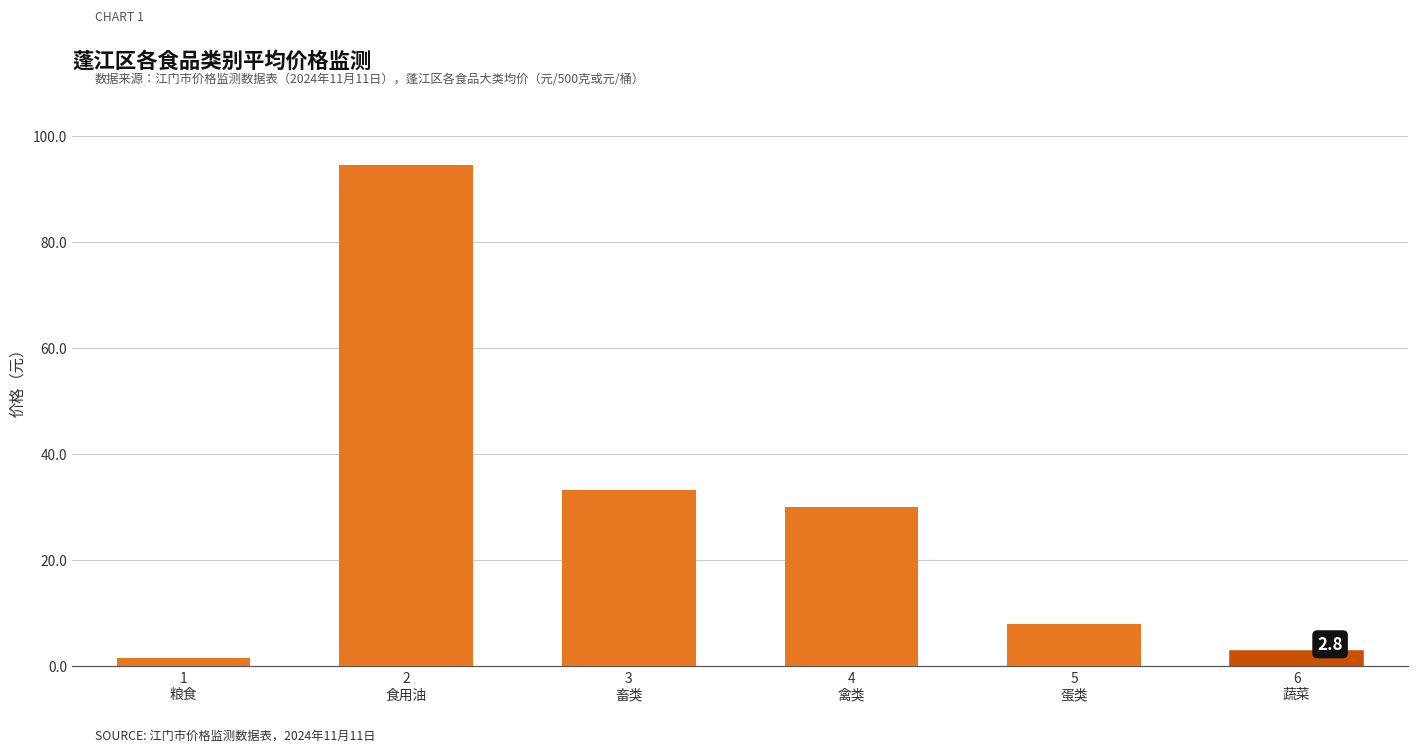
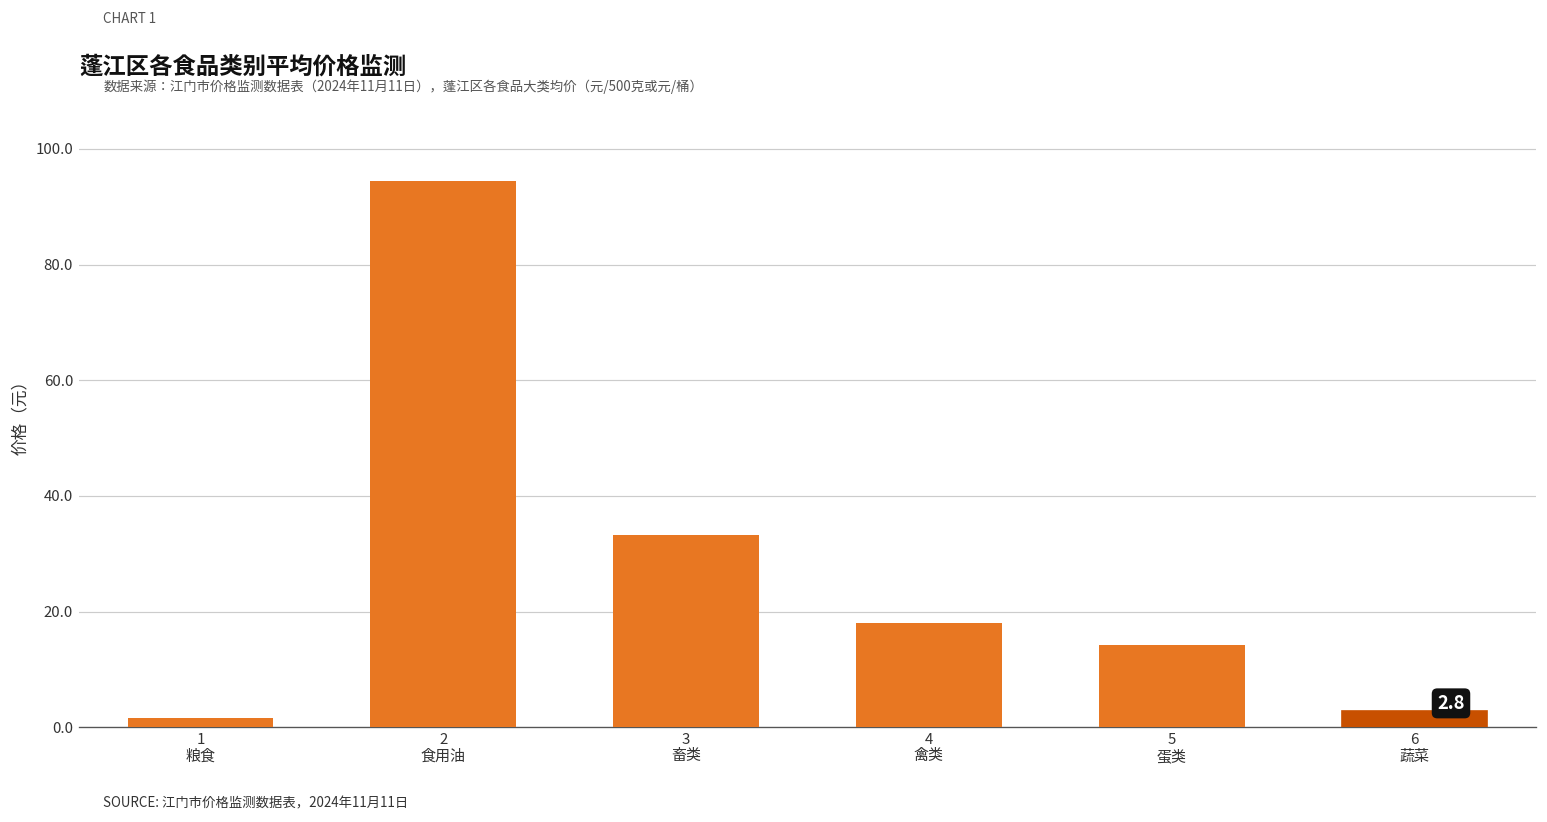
  {
    "1 粮食": 2,
    "2 食用油": 94,
    "3 畜类": 33,
-   "4 禽类": 30,
-   "5 蛋类": 8
+   "4 禽类": 18,
+   "5 蛋类": 14
  }
